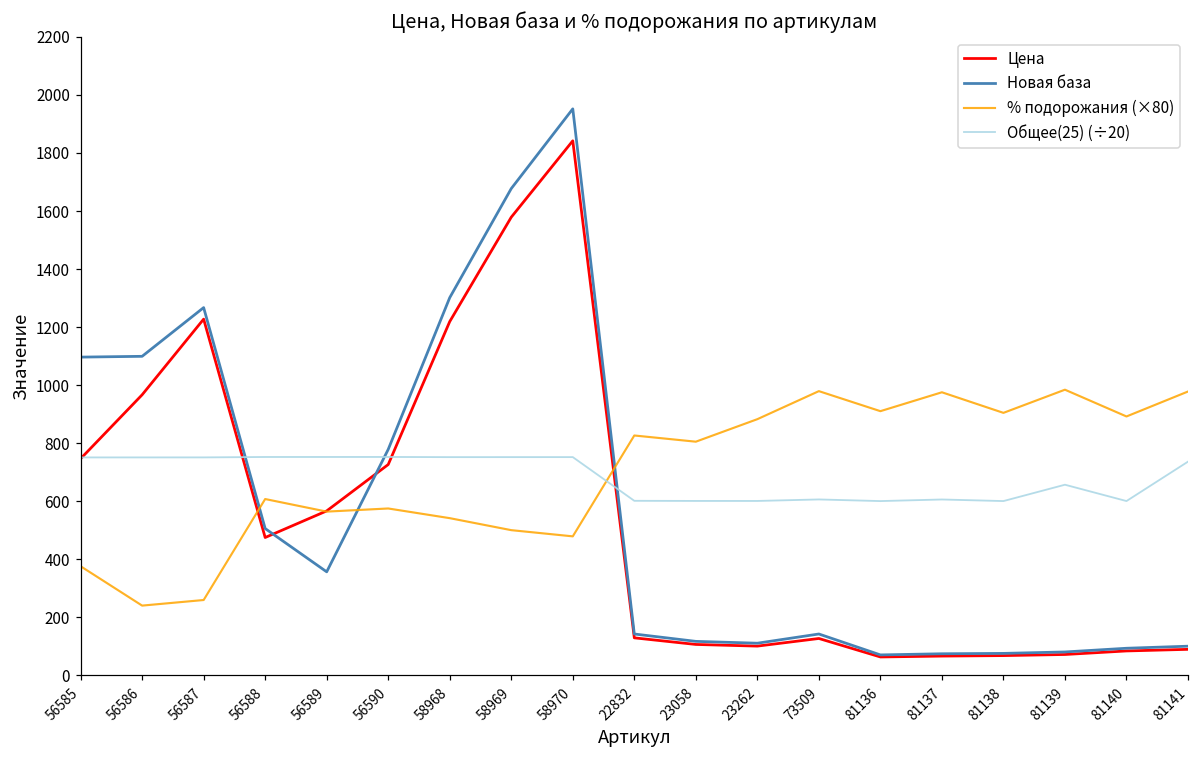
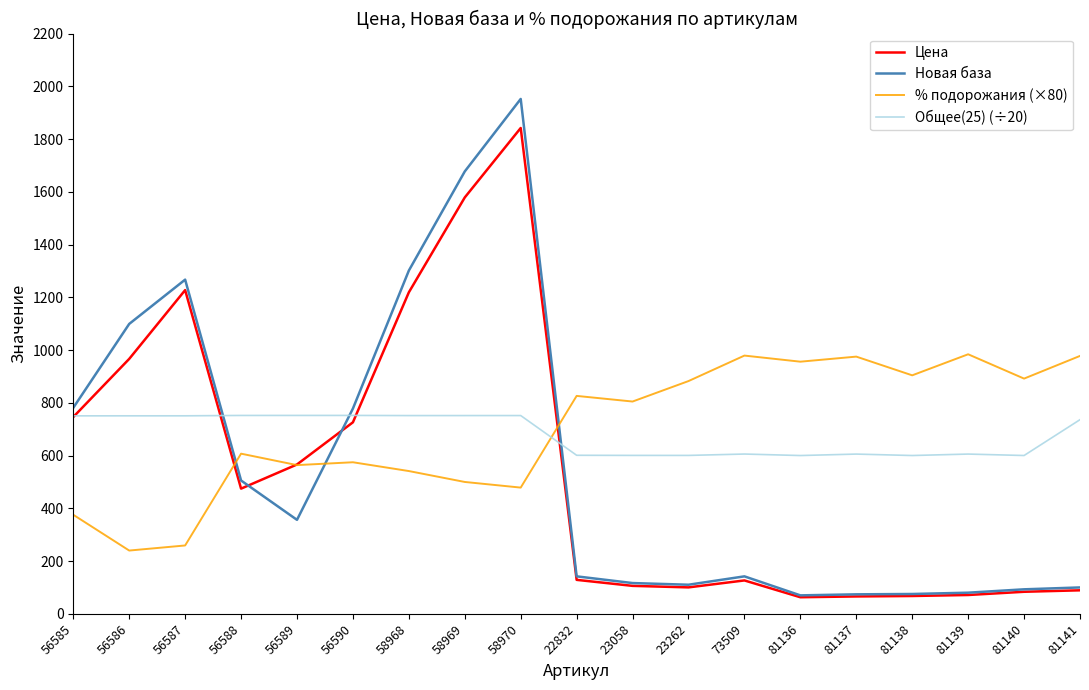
  {
    "Цена": {
      "56586": 970,
      "56587": 1230,
      "56588": 470,
      "56590": 730,
      "58968": 1220,
      "58969": 1580,
      "58970": 1840,
      "22832": 130,
      "23058": 110,
      "23262": 100,
      "73509": 130,
      "81141": 90
    },
    "Новая база": {
-     "56585": 1100,
+     "56585": 780,
      "56586": 1100,
      "56587": 1270,
      "56588": 510,
      "56589": 360,
      "56590": 780,
      "58968": 1300,
      "58969": 1680,
      "58970": 1950,
      "22832": 140,
      "23058": 120,
      "23262": 110,
      "73509": 140,
      "81141": 100
    },
    "% подорожания (×80)": {
      "56585": 380,
      "56586": 240,
      "56587": 260,
      "56588": 610,
      "56590": 570,
      "58968": 540,
      "58969": 500,
      "58970": 480,
      "22832": 830,
      "23058": 800,
      "23262": 880,
      "73509": 980,
-     "81136": 910,
+     "81136": 960,
      "81137": 980,
      "81138": 900,
      "81139": 980,
      "81140": 890,
      "81141": 980
    },
    "Общее(25) (÷20)": {
      "56586": 750,
      "56587": 750,
      "56588": 750,
      "56589": 750,
      "56590": 750,
      "58968": 750,
      "58969": 750,
      "58970": 750,
      "22832": 600,
      "23058": 600,
      "23262": 600,
      "73509": 610,
      "81136": 600,
      "81137": 610,
      "81138": 600,
-     "81139": 660,
+     "81139": 610,
      "81140": 600,
      "81141": 740
    }
  }
